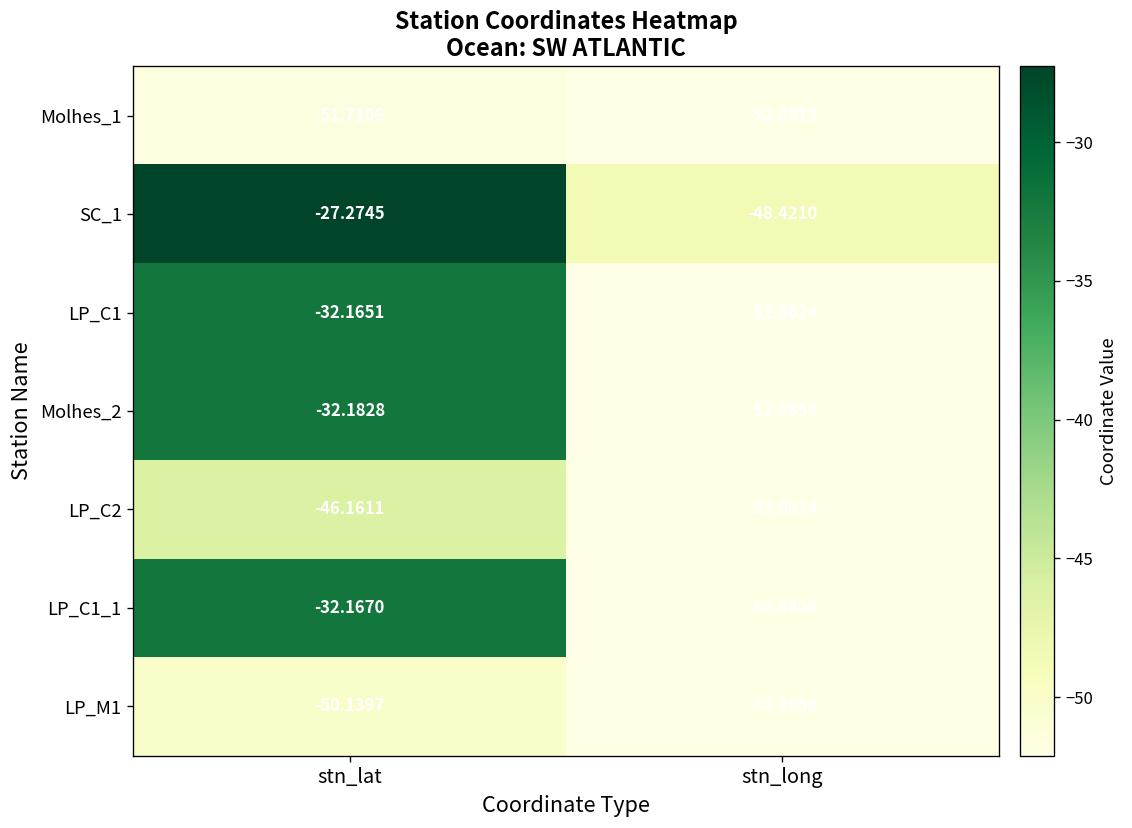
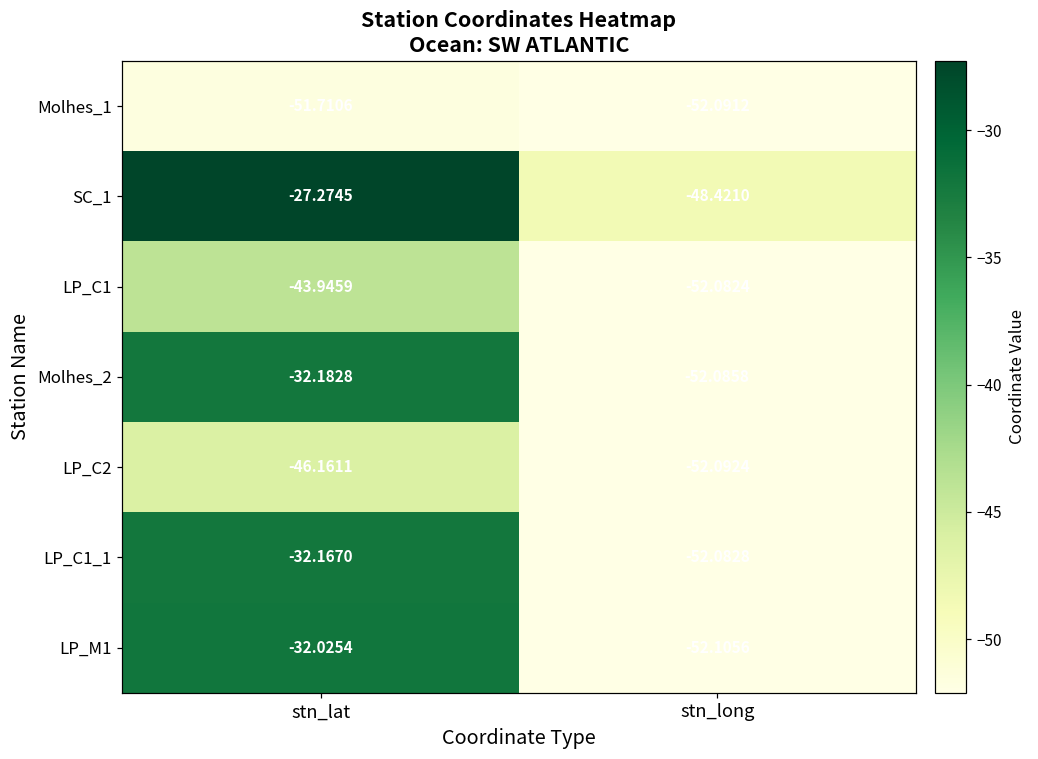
  {
    "SC_1": {
      "stn_lat": -27.2745,
      "stn_long": -48.4210
    },
    "LP_C1": {
-     "stn_lat": -32.1651
+     "stn_lat": -43.9459
    },
    "Molhes_2": {
      "stn_lat": -32.1828
    },
    "LP_C2": {
      "stn_lat": -46.1611
    },
    "LP_C1_1": {
      "stn_lat": -32.1670
    },
    "LP_M1": {
-     "stn_lat": -50.1397
+     "stn_lat": -32.0254
    }
  }
